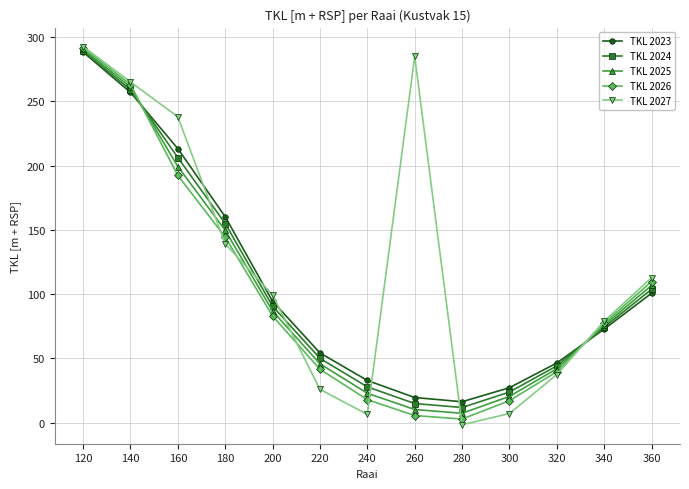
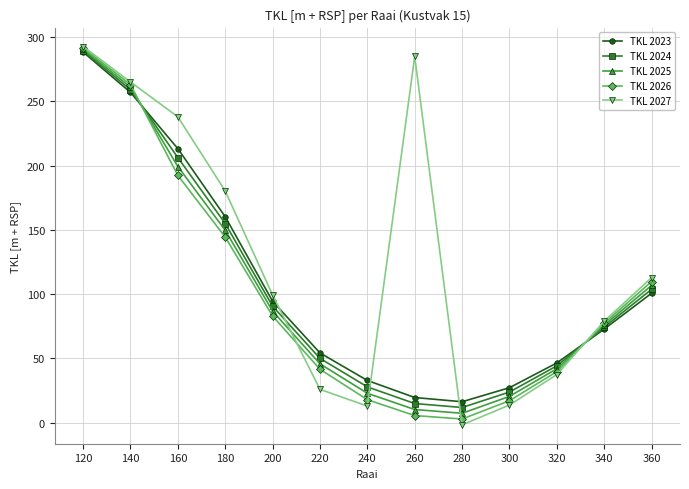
  {
    "TKL 2027": {
      "140": 265,
      "160": 238,
-     "180": 139,
+     "180": 180,
      "200": 99,
      "220": 26,
-     "240": 6,
+     "240": 13,
      "260": 285,
      "280": -2,
-     "300": 7,
+     "300": 14,
      "320": 37,
      "360": 113
    }
  }
